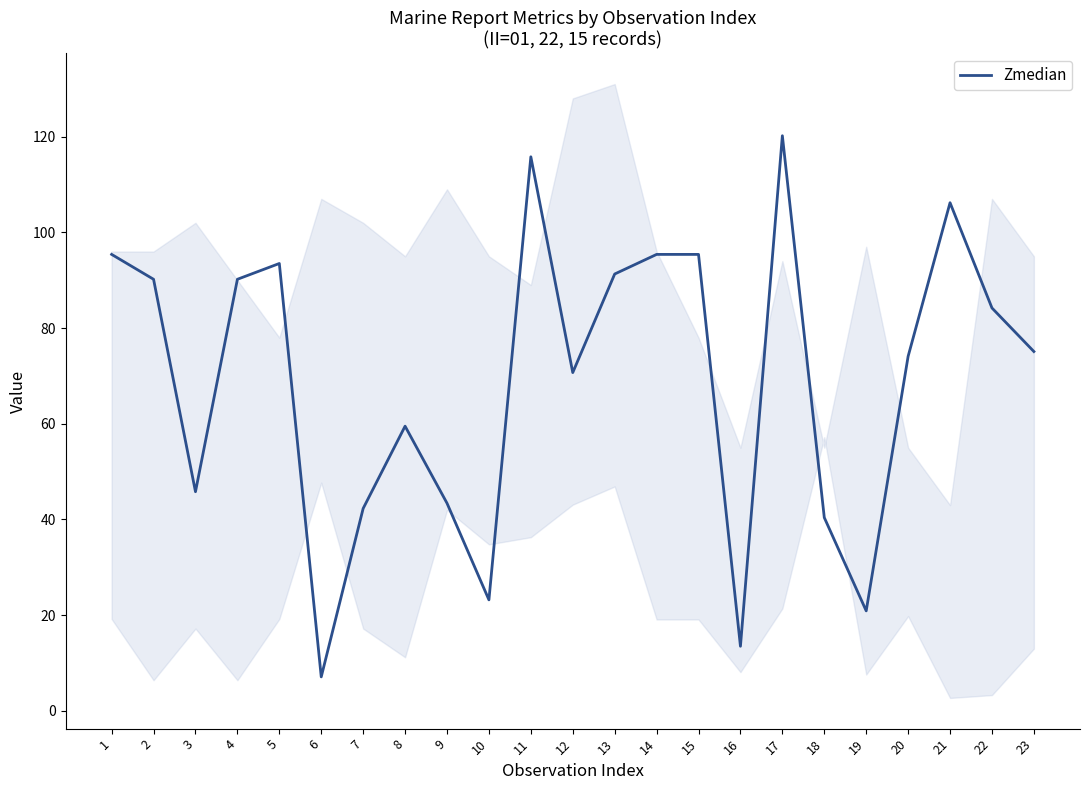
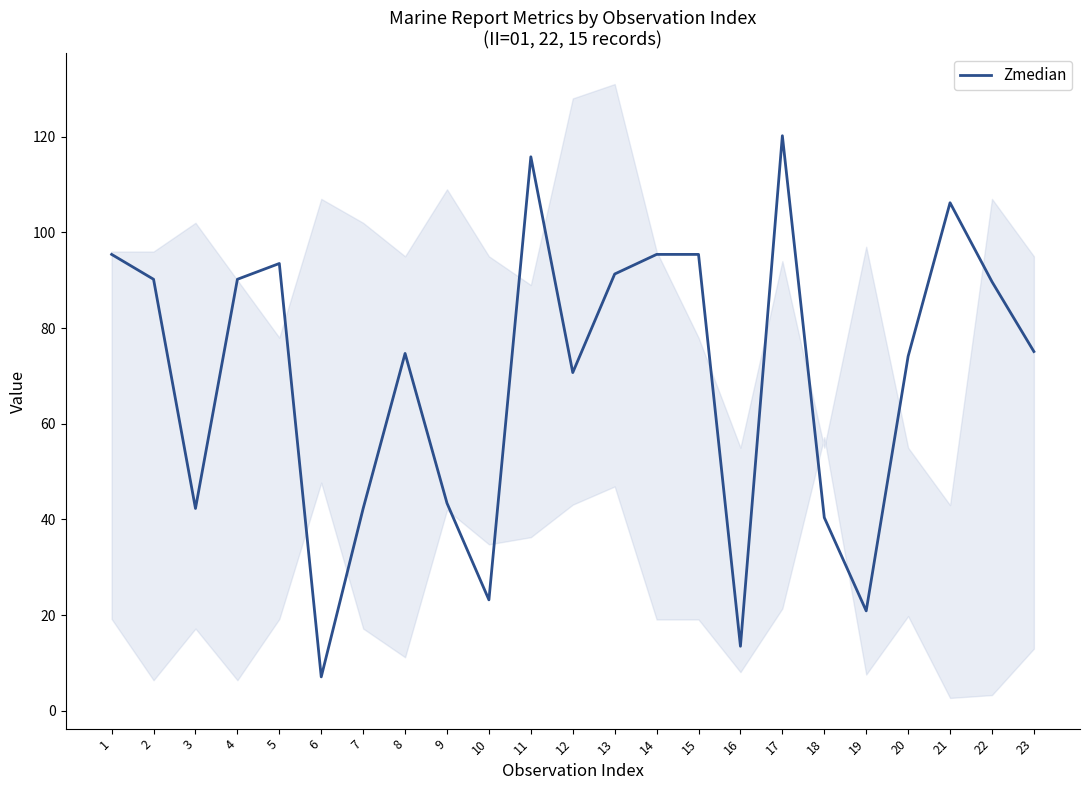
  {
    "Zmedian": {
      "1": 95,
      "2": 90,
-     "3": 46,
+     "3": 42,
      "5": 94,
      "6": 7,
      "7": 42,
-     "8": 60,
+     "8": 75,
      "9": 43,
      "10": 23,
      "11": 116,
      "12": 71,
      "13": 91,
      "14": 95,
      "15": 95,
      "16": 14,
      "17": 120,
      "18": 40,
      "19": 21,
      "20": 74,
      "21": 106,
-     "22": 84,
+     "22": 90,
      "23": 75
    }
  }
